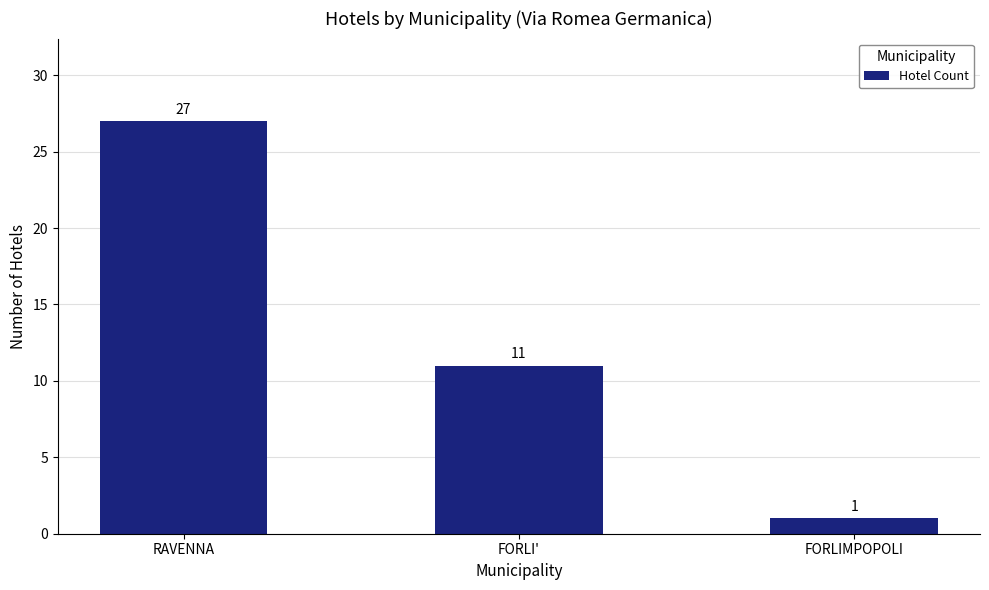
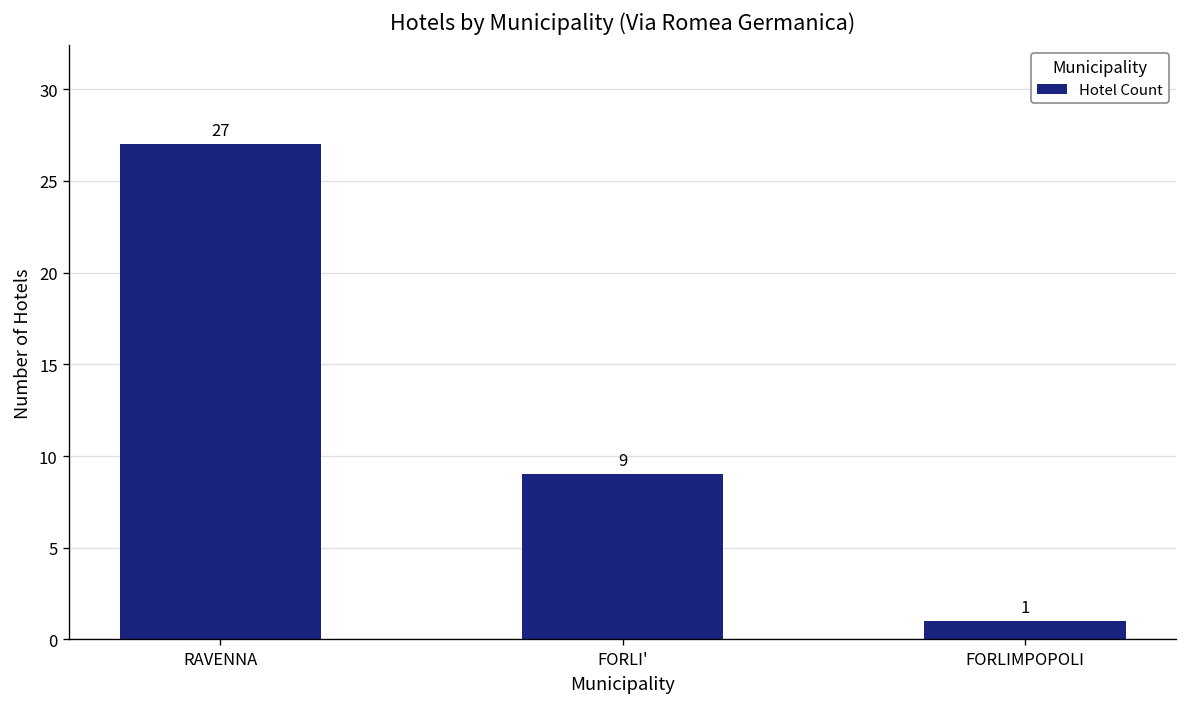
  {
    "RAVENNA": 27,
-   "FORLI'": 11,
+   "FORLI'": 9,
    "FORLIMPOPOLI": 1
  }
